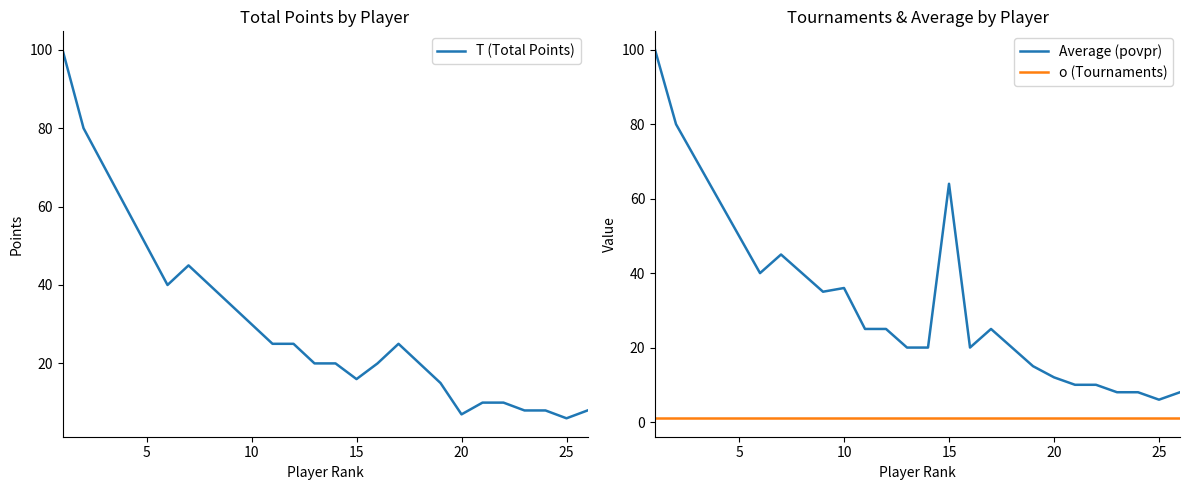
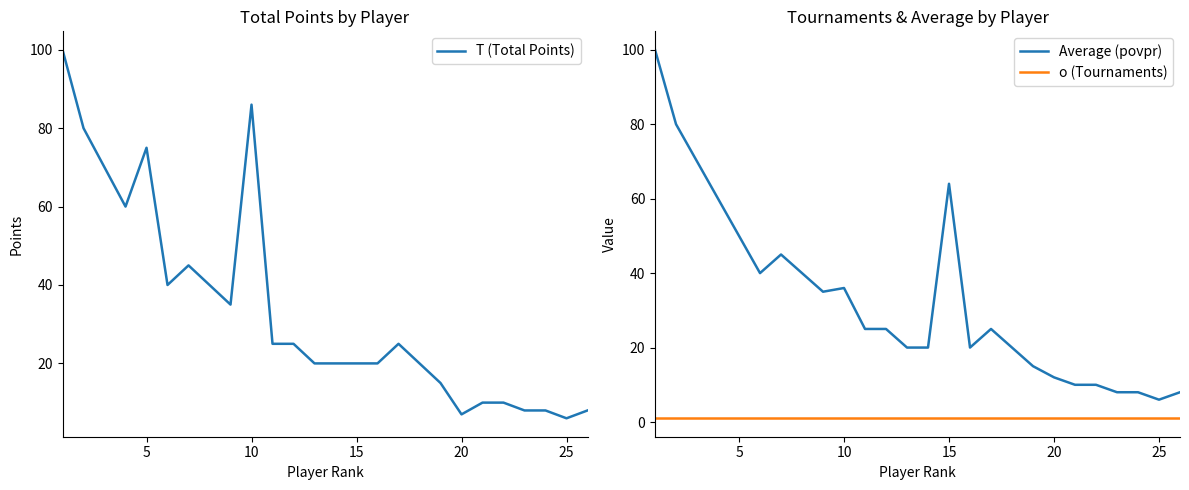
  {
    "Total Points by Player": {
-     "5": 50,
-     "10": 30,
-     "15": 16,
+     "5": 75,
+     "10": 86,
+     "15": 20,
      "20": 7,
      "25": 6
    },
    "Tournaments & Average by Player": {
      "Average (povpr)": {
        "5": 50,
        "10": 36,
        "15": 64,
        "20": 12,
        "25": 6
      },
      "o (Tournaments)": {
        "5": 1,
        "10": 1,
        "15": 1,
        "20": 1,
        "25": 1
      }
    }
  }
